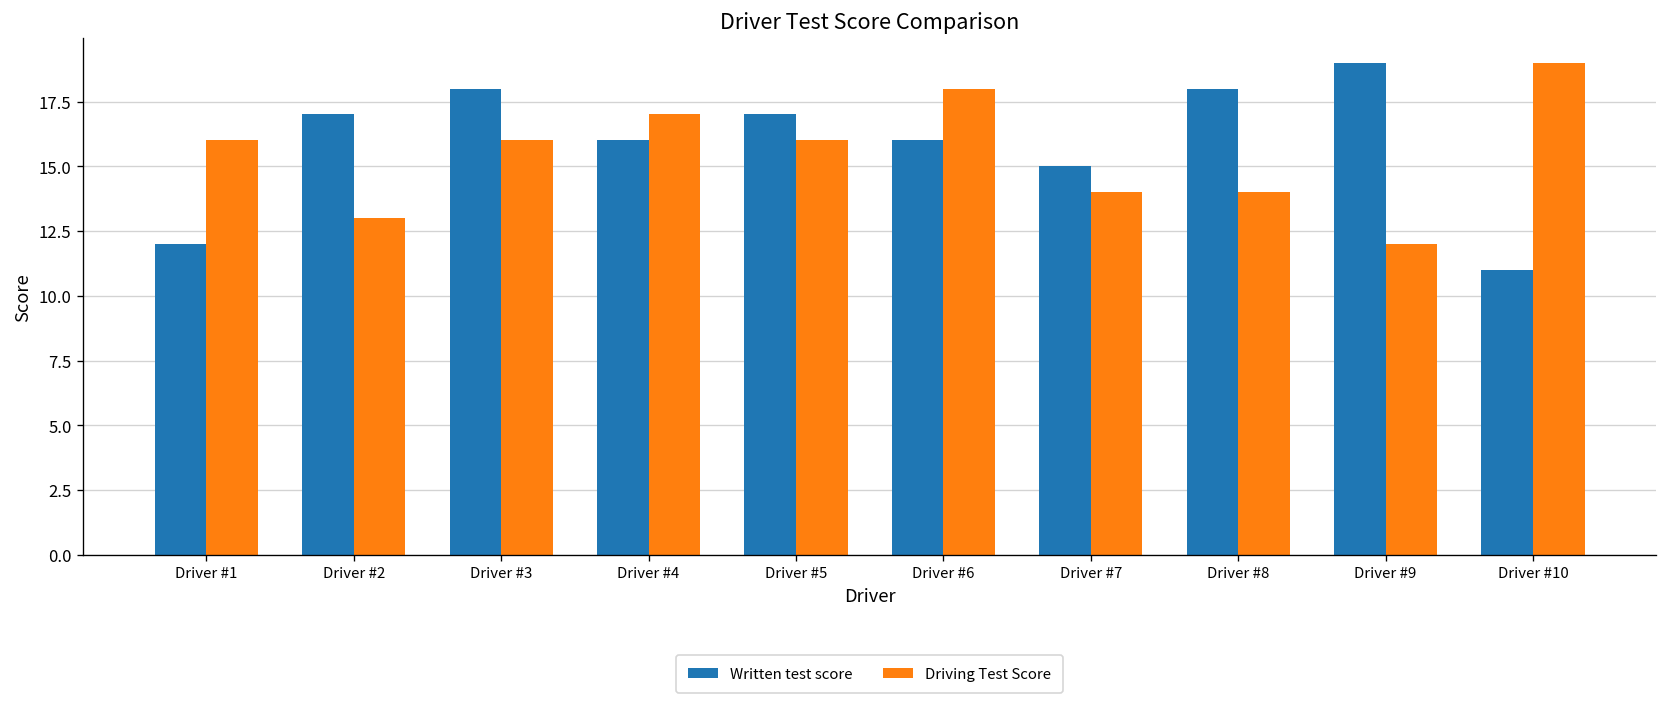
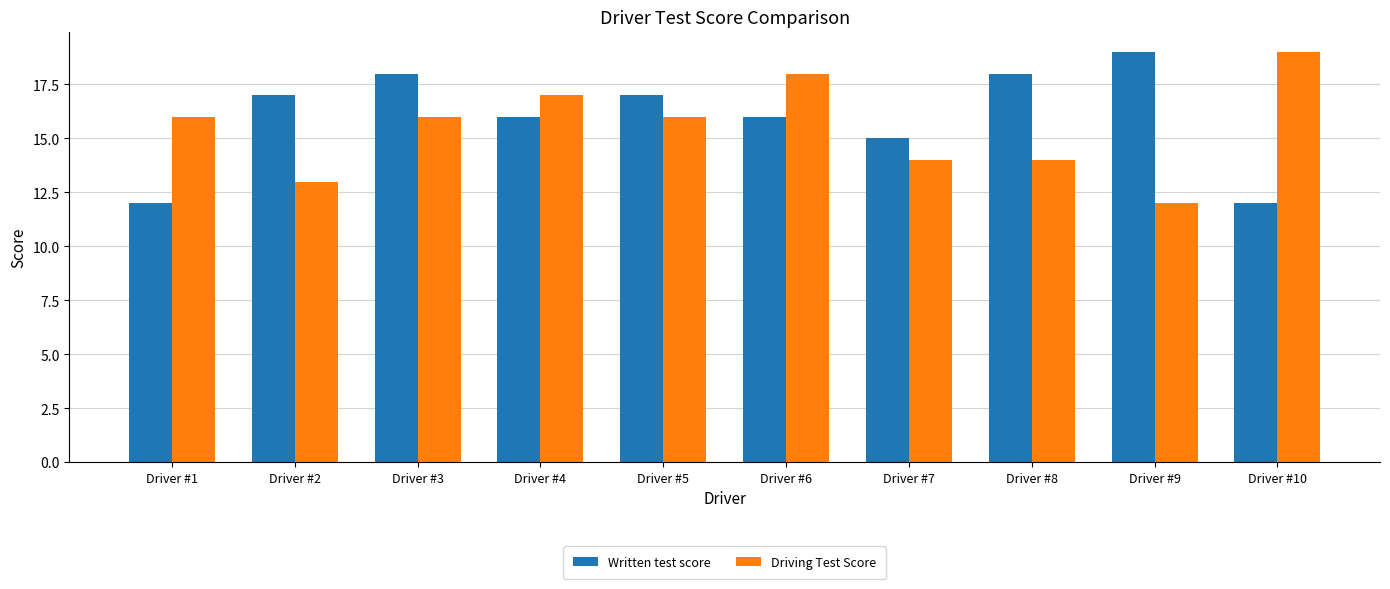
  {
    "Written test score": {
      "Driver #1": 12,
      "Driver #2": 17,
      "Driver #3": 18,
      "Driver #4": 16,
      "Driver #5": 17,
      "Driver #6": 16,
      "Driver #7": 15,
      "Driver #8": 18,
      "Driver #9": 19,
-     "Driver #10": 11
+     "Driver #10": 12
    },
    "Driving Test Score": {
      "Driver #1": 16,
      "Driver #2": 13,
      "Driver #3": 16,
      "Driver #4": 17,
      "Driver #5": 16,
      "Driver #6": 18,
      "Driver #7": 14,
      "Driver #8": 14,
      "Driver #9": 12,
      "Driver #10": 19
    }
  }
